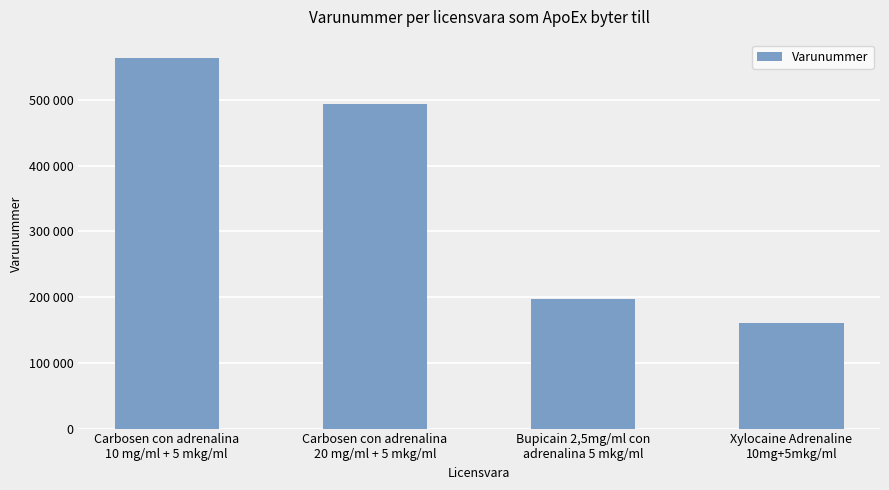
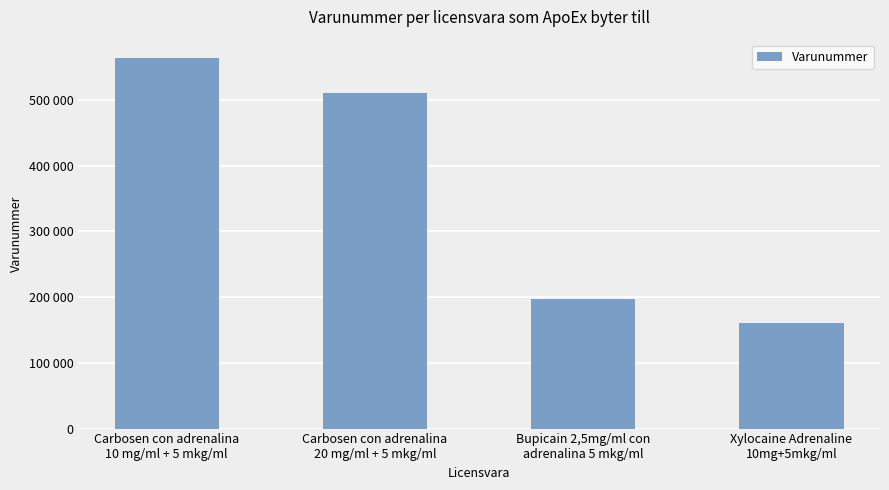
  {
    "Carbosen con adrenalina 10 mg/ml + 5 mkg/ml": 560000,
-   "Carbosen con adrenalina 20 mg/ml + 5 mkg/ml": 490000,
+   "Carbosen con adrenalina 20 mg/ml + 5 mkg/ml": 510000,
    "Bupicain 2,5mg/ml con adrenalina 5 mkg/ml": 200000,
    "Xylocaine Adrenaline 10mg+5mkg/ml": 160000
  }
